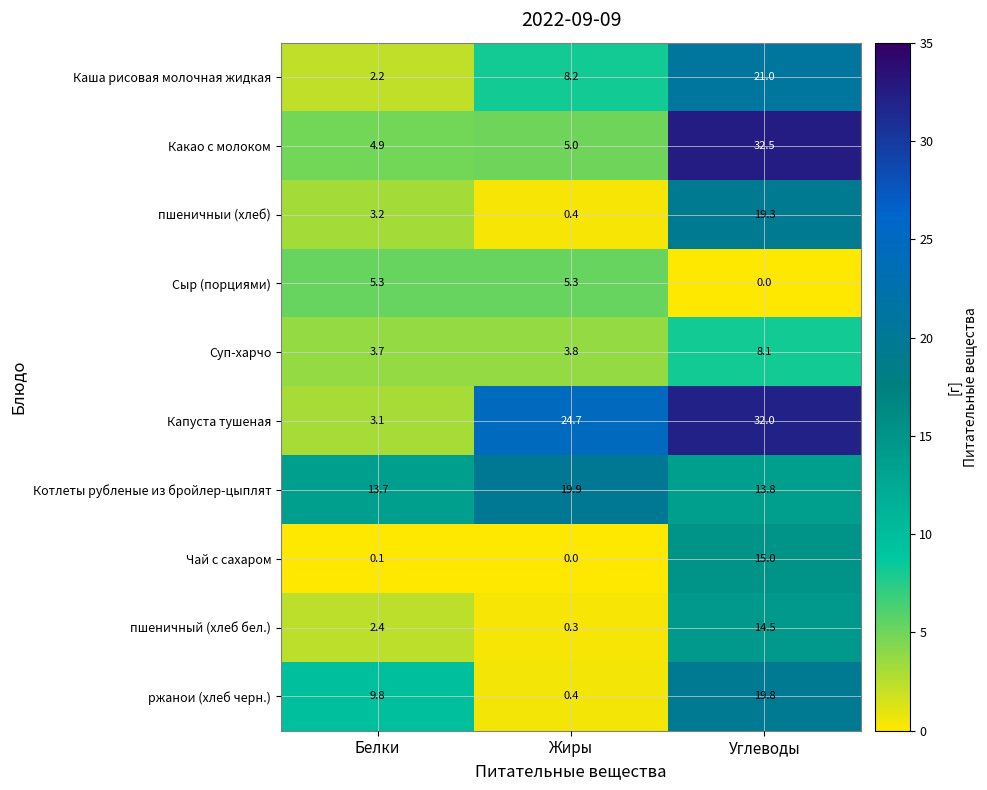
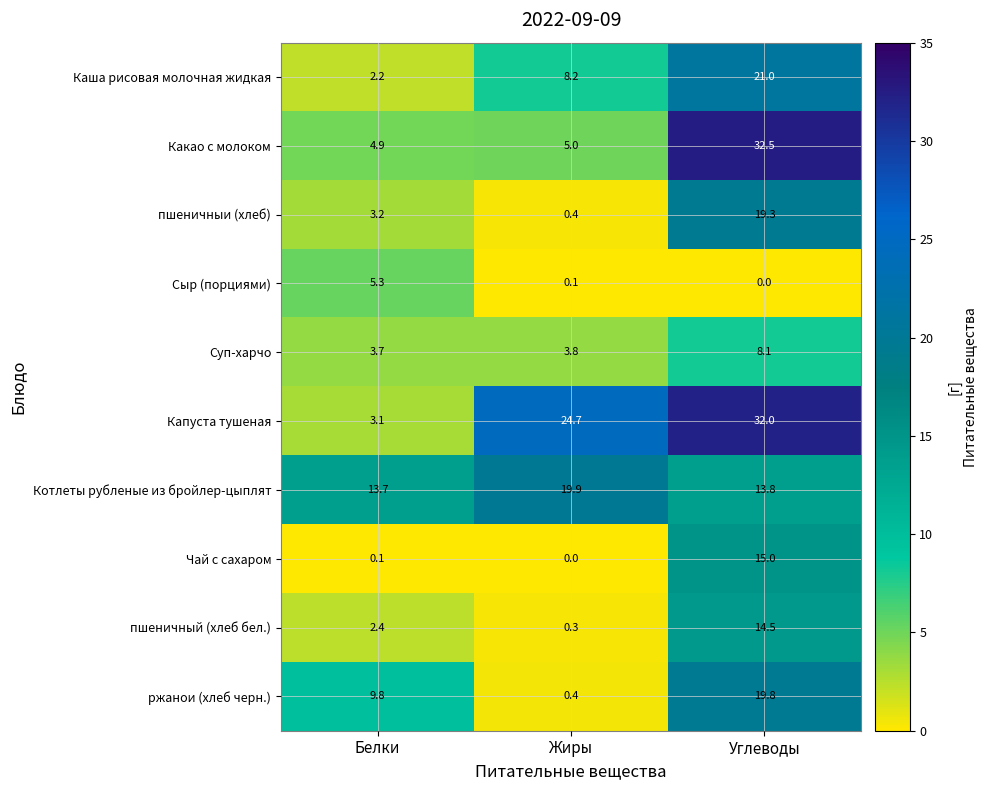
  {
    "Каша рисовая молочная жидкая": {
      "Белки": 2.2,
      "Жиры": 8.2,
      "Углеводы": 21.0
    },
    "Какао с молоком": {
      "Белки": 4.9,
      "Жиры": 5.0,
      "Углеводы": 32.5
    },
    "пшеничныи (хлеб)": {
      "Белки": 3.2,
      "Жиры": 0.4,
      "Углеводы": 19.3
    },
    "Сыр (порциями)": {
      "Белки": 5.3,
-     "Жиры": 5.3,
+     "Жиры": 0.1,
      "Углеводы": 0.0
    },
    "Суп-харчо": {
      "Белки": 3.7,
      "Жиры": 3.8,
      "Углеводы": 8.1
    },
    "Капуста тушеная": {
      "Белки": 3.1,
      "Жиры": 24.7,
      "Углеводы": 32.0
    },
    "Котлеты рубленые из бройлер-цыплят": {
      "Белки": 13.7,
      "Жиры": 19.9,
      "Углеводы": 13.8
    },
    "Чай с сахаром": {
      "Белки": 0.1,
      "Жиры": 0.0,
      "Углеводы": 15.0
    },
    "пшеничный (хлеб бел.)": {
      "Белки": 2.4,
      "Жиры": 0.3,
      "Углеводы": 14.5
    },
    "ржанои (хлеб черн.)": {
      "Белки": 9.8,
      "Жиры": 0.4,
      "Углеводы": 19.8
    }
  }
